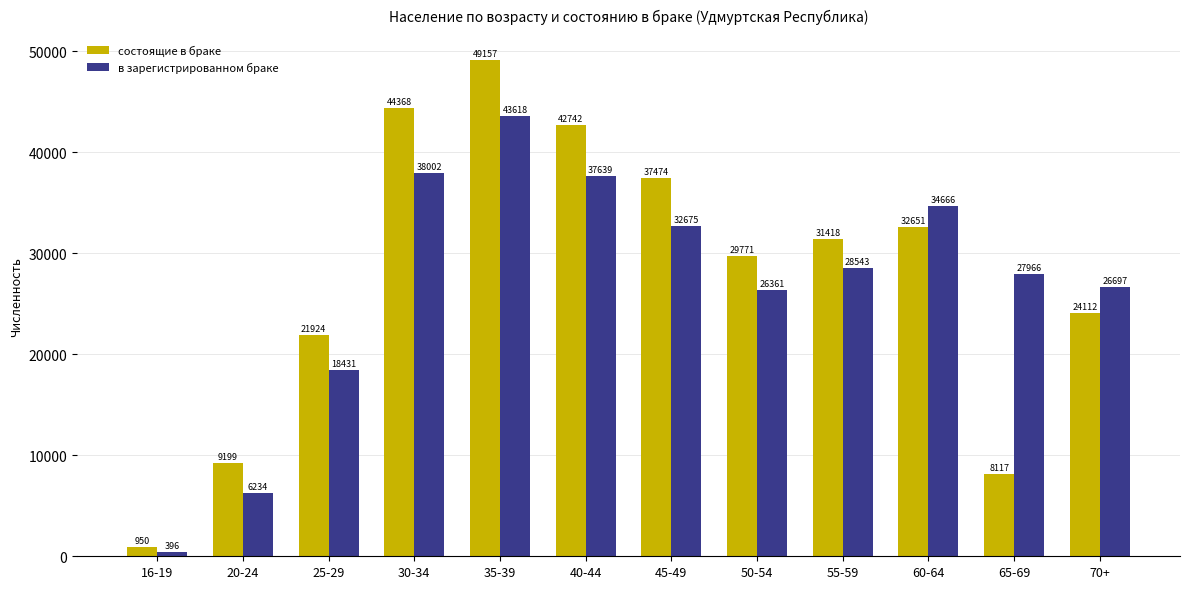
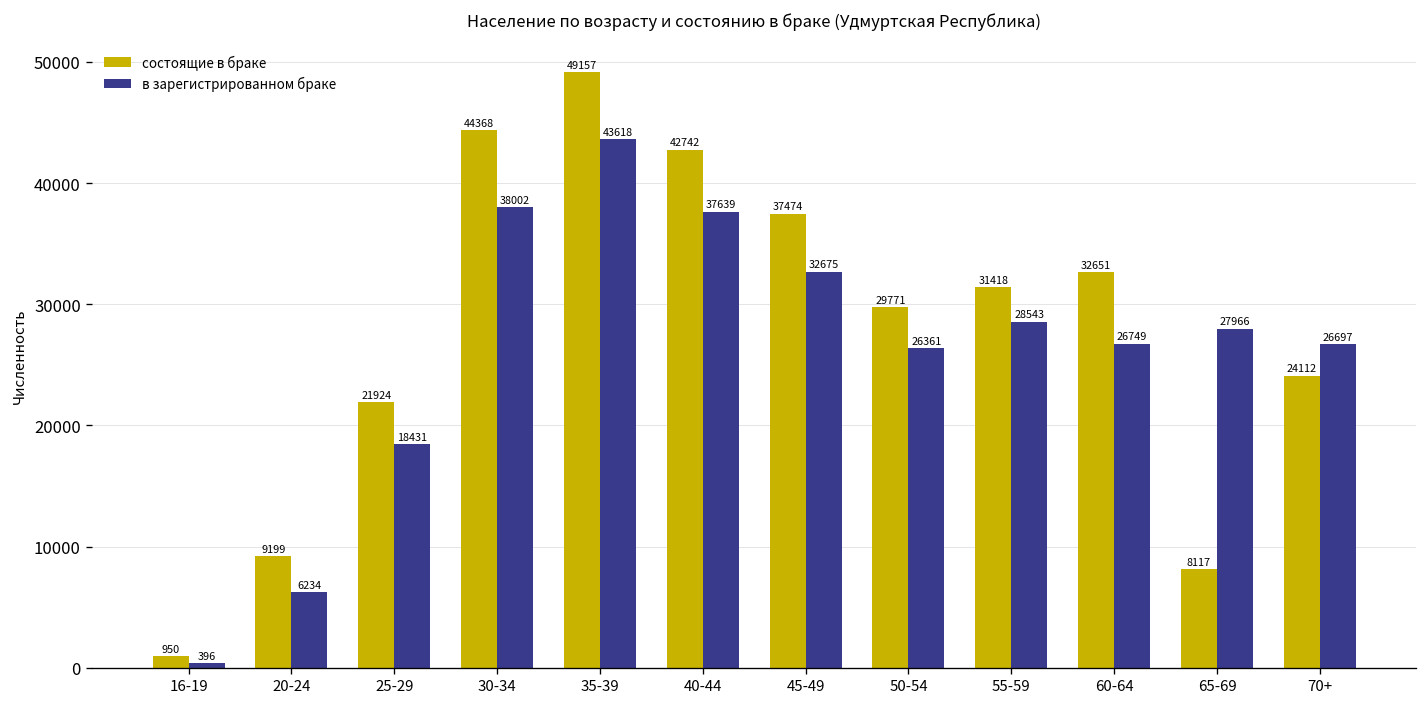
  {
    "состоящие в браке": {
      "16-19": 950,
      "20-24": 9199,
      "25-29": 21924,
      "30-34": 44368,
      "35-39": 49157,
      "40-44": 42742,
      "45-49": 37474,
      "50-54": 29771,
      "55-59": 31418,
      "60-64": 32651,
      "65-69": 8117,
      "70+": 24112
    },
    "в зарегистрированном браке": {
      "16-19": 396,
      "20-24": 6234,
      "25-29": 18431,
      "30-34": 38002,
      "35-39": 43618,
      "40-44": 37639,
      "45-49": 32675,
      "50-54": 26361,
      "55-59": 28543,
-     "60-64": 34666,
+     "60-64": 26749,
      "65-69": 27966,
      "70+": 26697
    }
  }
